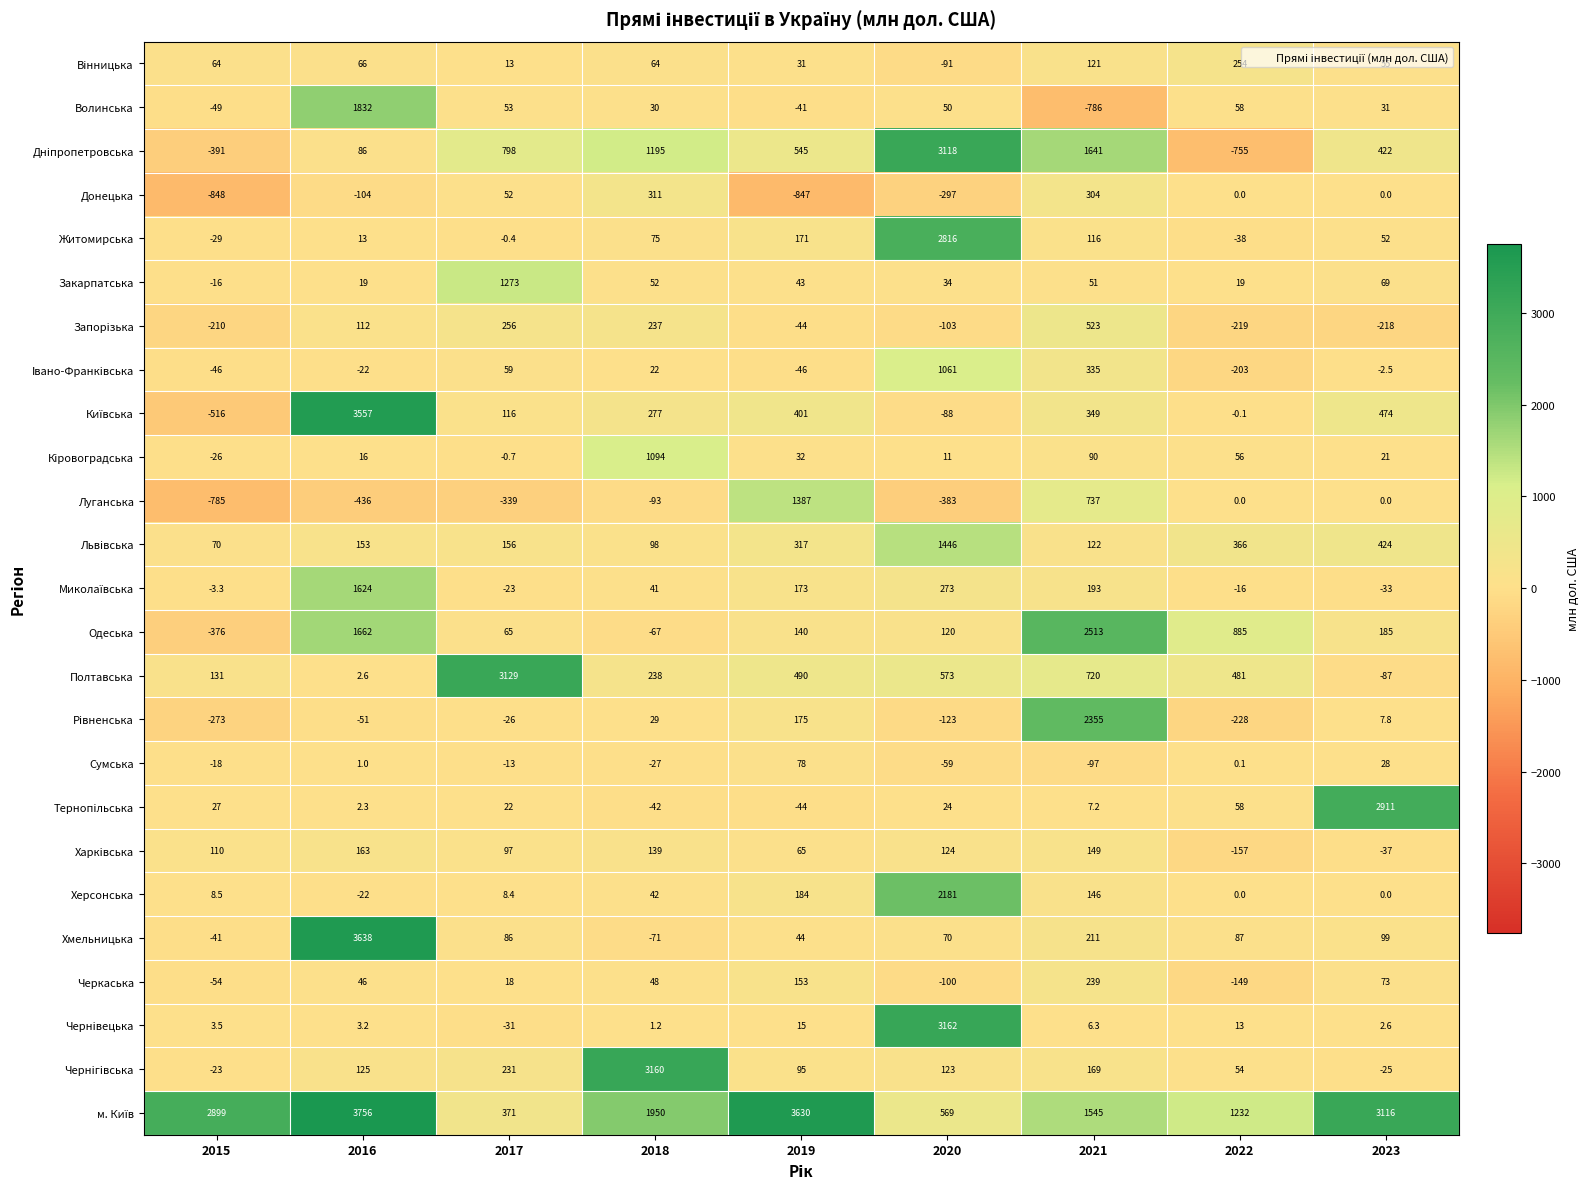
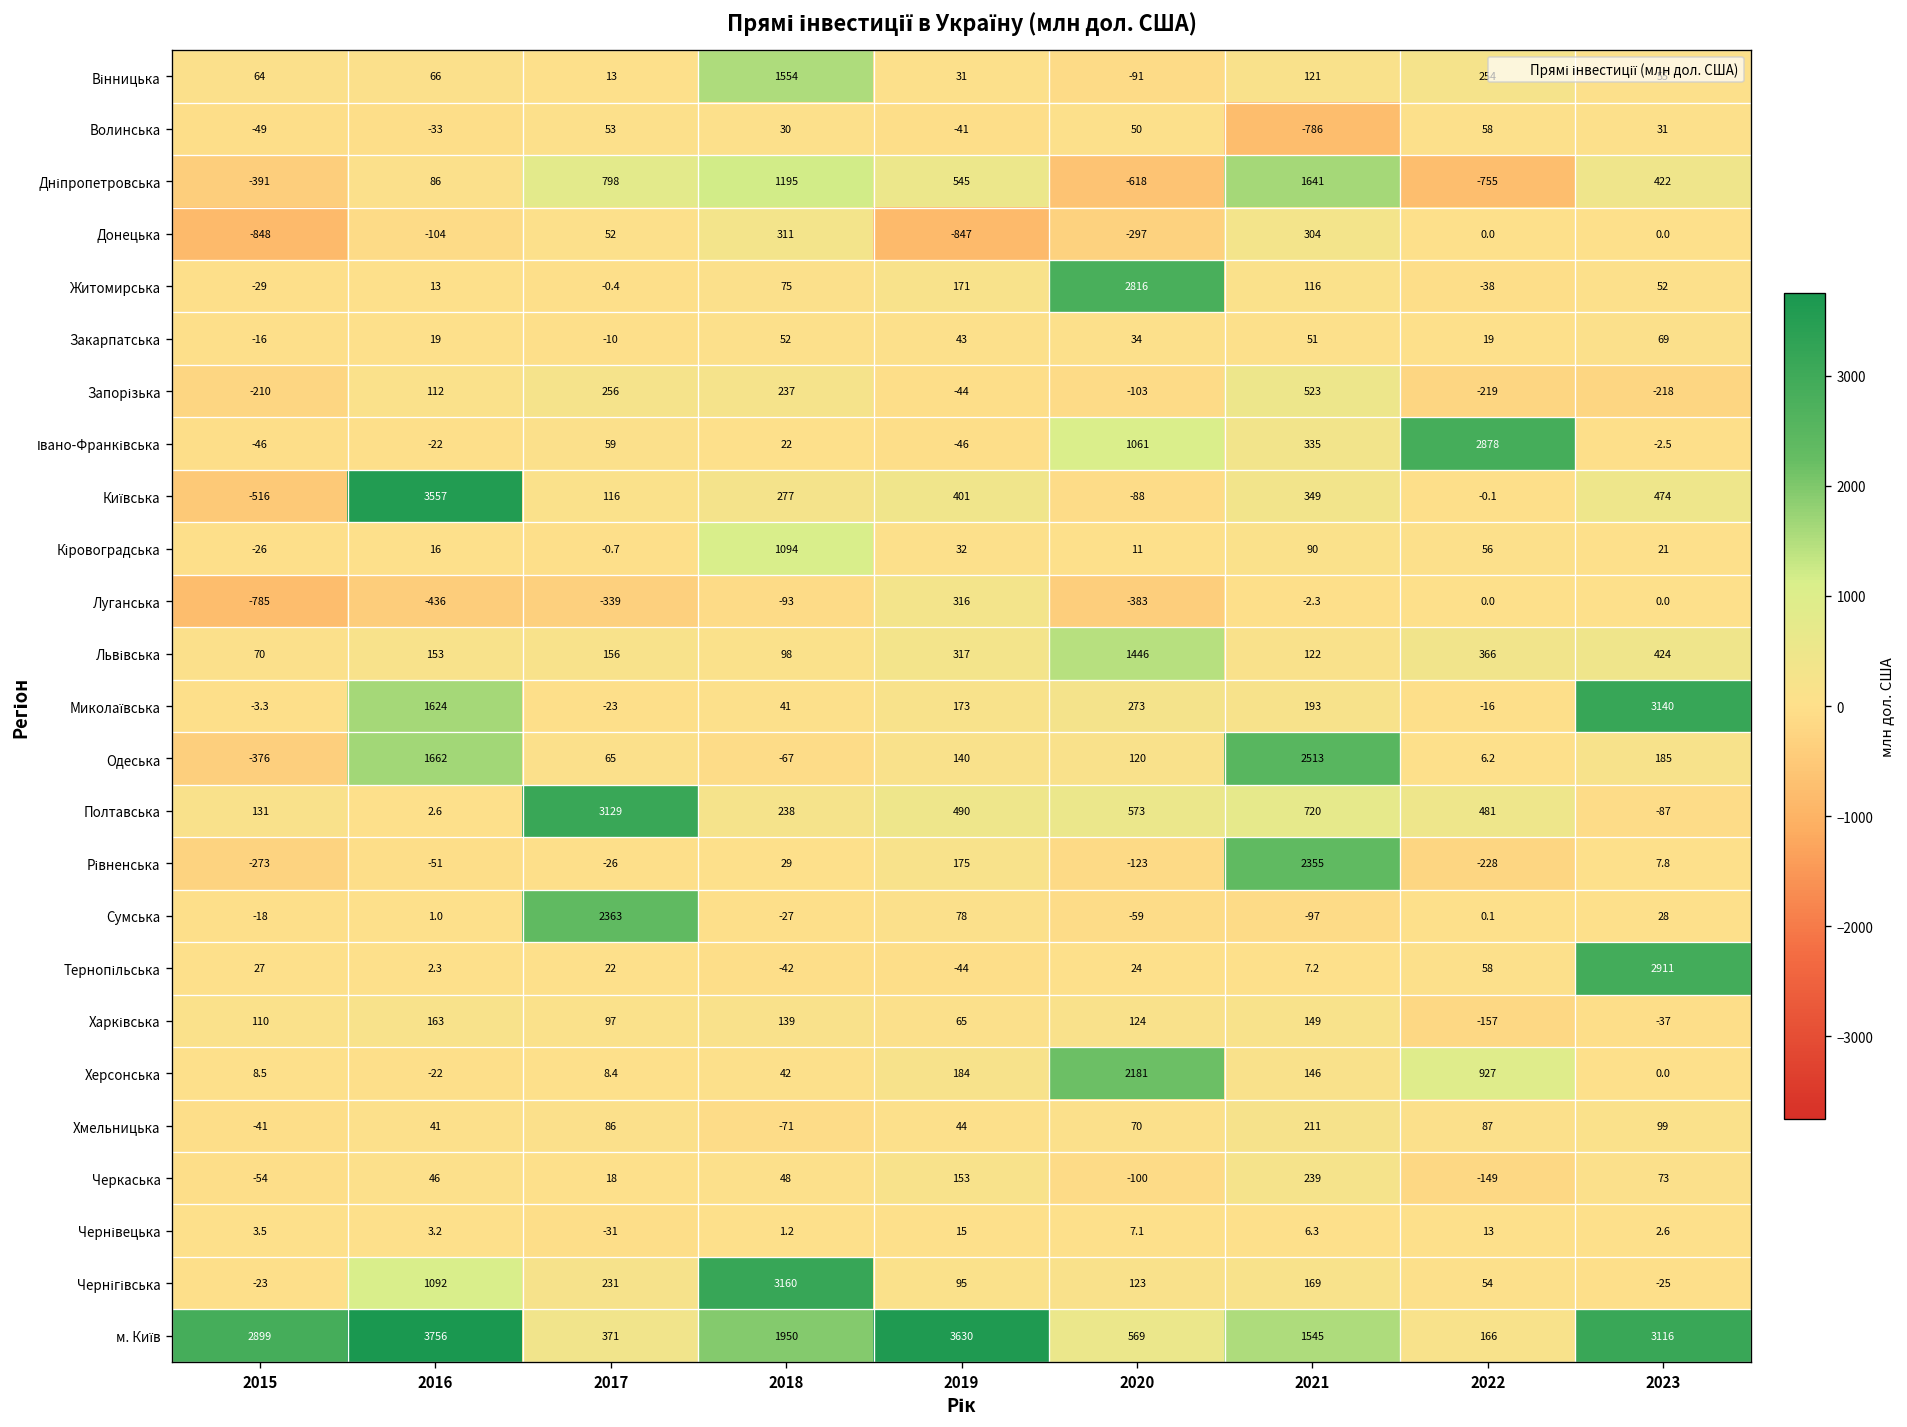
  {
    "Вінницька": {
      "2015": 64,
      "2016": 66,
      "2017": 13,
-     "2018": 64,
+     "2018": 1554,
      "2019": 31,
      "2020": -91,
      "2021": 121
    },
    "Волинська": {
      "2015": -49,
-     "2016": 1832,
+     "2016": -33,
      "2017": 53,
      "2018": 30,
      "2019": -41,
      "2020": 50,
      "2021": -786,
      "2022": 58,
      "2023": 31
    },
    "Дніпропетровська": {
      "2015": -391,
      "2016": 86,
      "2017": 798,
      "2018": 1195,
      "2019": 545,
-     "2020": 3118,
+     "2020": -618,
      "2021": 1641,
      "2022": -755,
      "2023": 422
    },
    "Закарпатська": {
      "2015": -16,
      "2016": 19,
-     "2017": 1273,
+     "2017": -10,
      "2018": 52,
      "2019": 43,
      "2020": 34,
      "2021": 51,
      "2022": 19,
      "2023": 69
    },
    "Івано-Франківська": {
      "2015": -46,
      "2016": -22,
      "2017": 59,
      "2018": 22,
      "2019": -46,
      "2020": 1061,
      "2021": 335,
-     "2022": -203,
+     "2022": 2878,
      "2023": -2.5
    },
    "Луганська": {
      "2015": -785,
      "2016": -436,
      "2017": -339,
      "2018": -93,
-     "2019": 1387,
+     "2019": 316,
      "2020": -383,
-     "2021": 737,
+     "2021": -2.3,
      "2022": 0.0,
      "2023": 0.0
    },
    "Миколаївська": {
      "2015": -3.3,
      "2016": 1624,
      "2017": -23,
      "2018": 41,
      "2019": 173,
      "2020": 273,
      "2021": 193,
      "2022": -16,
-     "2023": -33
+     "2023": 3140
    },
    "Одеська": {
      "2015": -376,
      "2016": 1662,
      "2017": 65,
      "2018": -67,
      "2019": 140,
      "2020": 120,
      "2021": 2513,
-     "2022": 885,
+     "2022": 6.2,
      "2023": 185
    },
    "Сумська": {
      "2015": -18,
      "2016": 1.0,
-     "2017": -13,
+     "2017": 2363,
      "2018": -27,
      "2019": 78,
      "2020": -59,
      "2021": -97,
      "2022": 0.1,
      "2023": 28
    },
    "Херсонська": {
      "2015": 8.5,
      "2016": -22,
      "2017": 8.4,
      "2018": 42,
      "2019": 184,
      "2020": 2181,
      "2021": 146,
-     "2022": 0.0,
+     "2022": 927,
      "2023": 0.0
    },
    "Хмельницька": {
      "2015": -41,
-     "2016": 3638,
+     "2016": 41,
      "2017": 86,
      "2018": -71,
      "2019": 44,
      "2020": 70,
      "2021": 211,
      "2022": 87,
      "2023": 99
    },
    "Чернівецька": {
      "2015": 3.5,
      "2016": 3.2,
      "2017": -31,
      "2018": 1.2,
      "2019": 15,
-     "2020": 3162,
+     "2020": 7.1,
      "2021": 6.3,
      "2022": 13,
      "2023": 2.6
    },
    "Чернігівська": {
      "2015": -23,
-     "2016": 125,
+     "2016": 1092,
      "2017": 231,
      "2018": 3160,
      "2019": 95,
      "2020": 123,
      "2021": 169,
      "2022": 54,
      "2023": -25
    },
    "м. Київ": {
      "2015": 2899,
      "2016": 3756,
      "2017": 371,
      "2018": 1950,
      "2019": 3630,
      "2020": 569,
      "2021": 1545,
-     "2022": 1232,
+     "2022": 166,
      "2023": 3116
    }
  }
